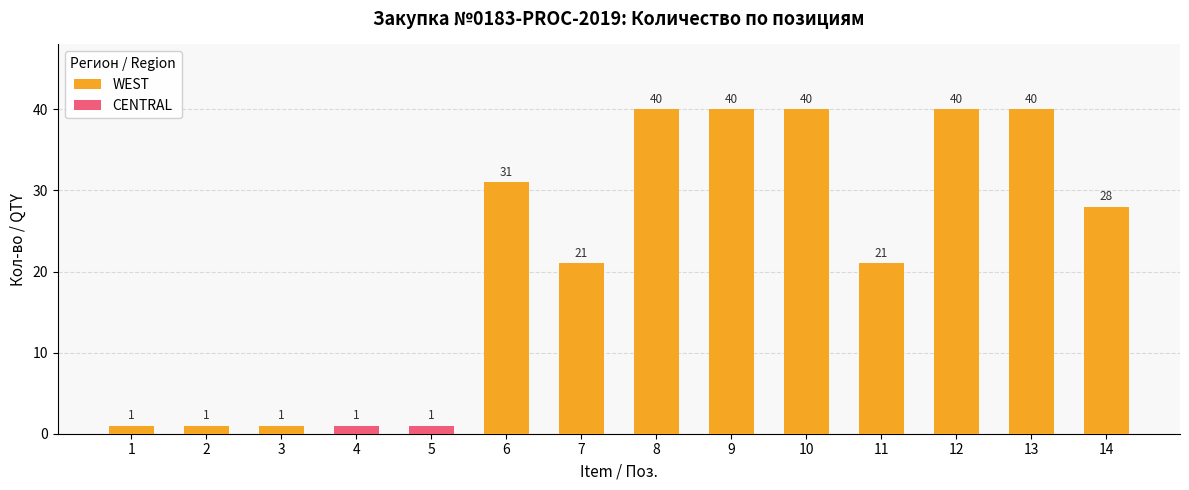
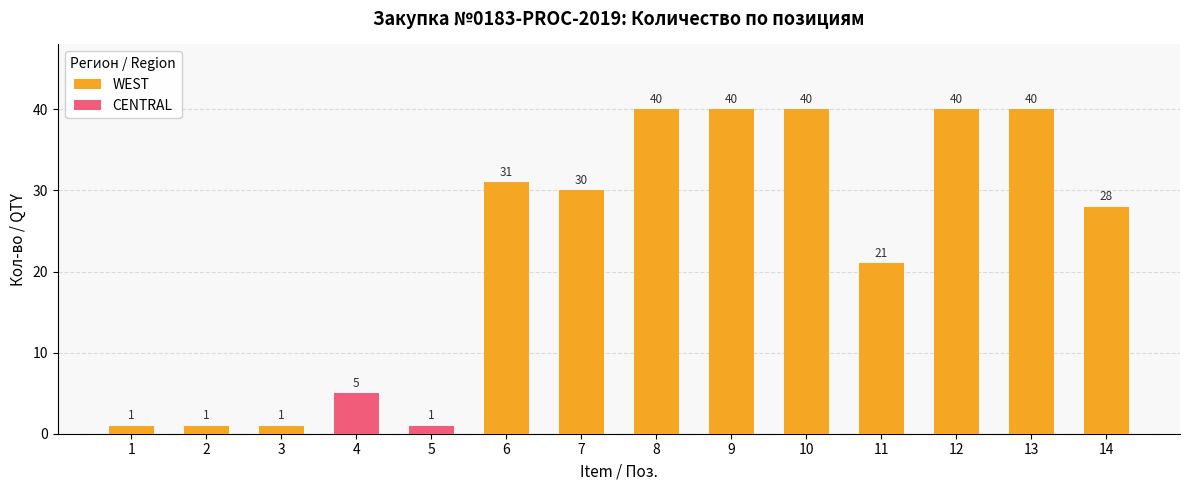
  {
    "WEST": {
      "1": 1,
      "2": 1,
      "3": 1,
      "6": 31,
-     "7": 21,
+     "7": 30,
      "8": 40,
      "9": 40,
      "10": 40,
      "11": 21,
      "12": 40,
      "13": 40,
      "14": 28
    },
    "CENTRAL": {
-     "4": 1,
+     "4": 5,
      "5": 1
    }
  }
